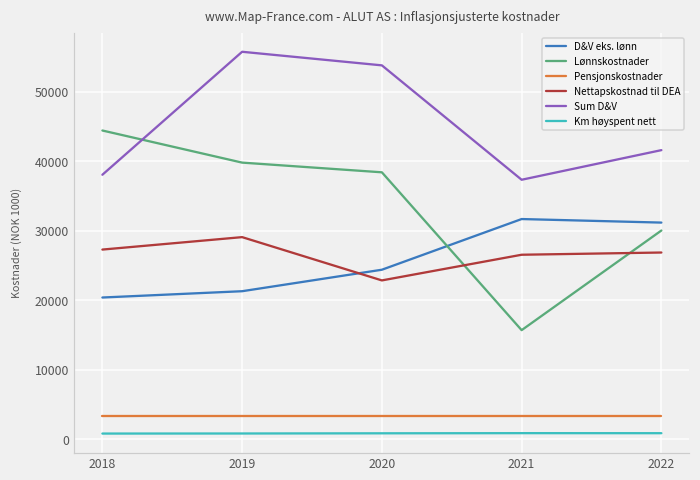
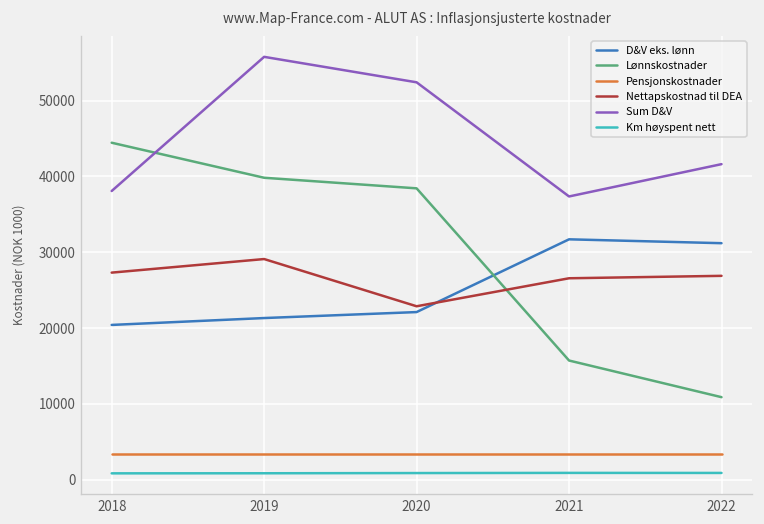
  {
    "D&V eks. lønn": {
      "2018": 20000,
      "2019": 21000,
-     "2020": 24000,
+     "2020": 22000,
      "2021": 32000,
      "2022": 31000
    },
    "Lønnskostnader": {
      "2018": 44000,
      "2019": 40000,
      "2020": 38000,
      "2021": 16000,
-     "2022": 30000
+     "2022": 11000
    },
    "Pensjonskostnader": {
      "2018": 3000,
      "2019": 3000,
      "2020": 3000,
      "2021": 3000,
      "2022": 3000
    },
    "Nettapskostnad til DEA": {
      "2018": 27000,
      "2019": 29000,
      "2020": 23000,
      "2021": 27000,
      "2022": 27000
    },
    "Sum D&V": {
      "2018": 38000,
      "2019": 56000,
-     "2020": 54000,
+     "2020": 52000,
      "2021": 37000,
      "2022": 42000
    },
    "Km høyspent nett": {
      "2018": 1000,
      "2019": 1000,
      "2020": 1000,
      "2021": 1000,
      "2022": 1000
    }
  }
